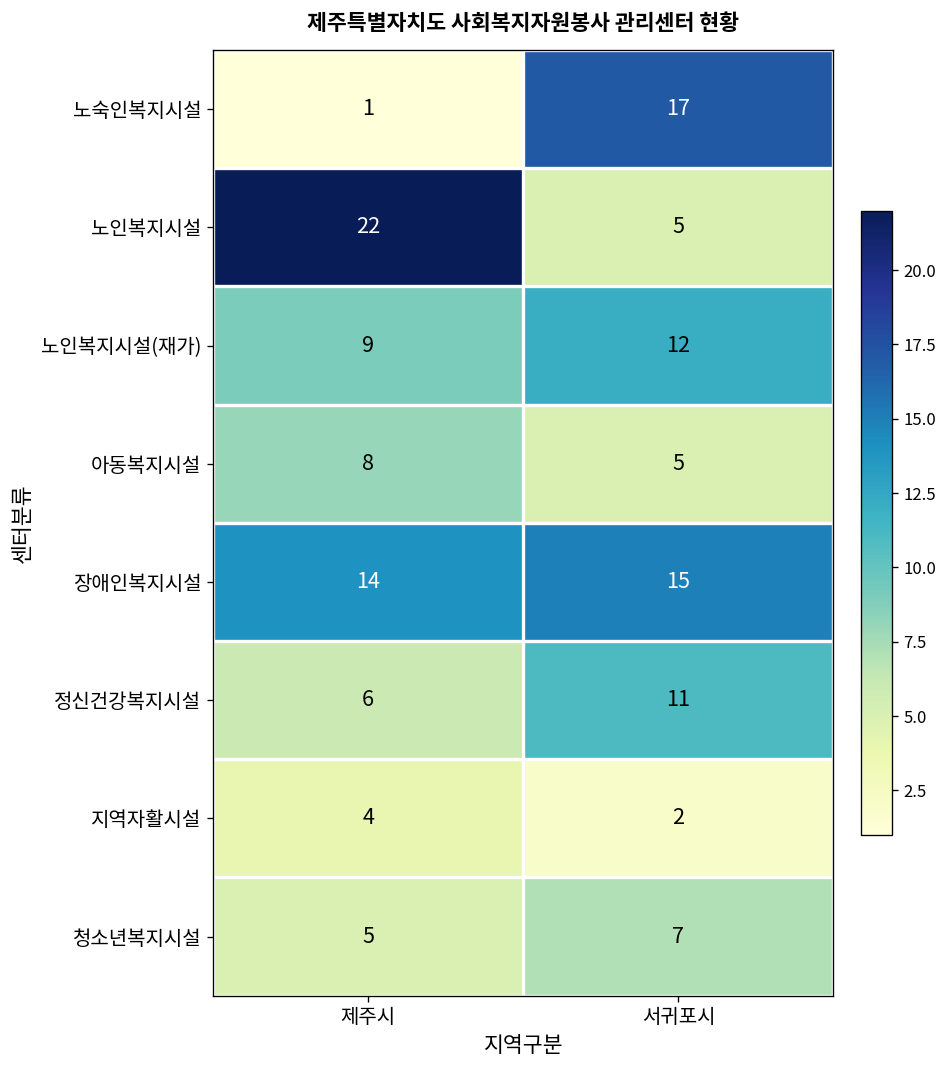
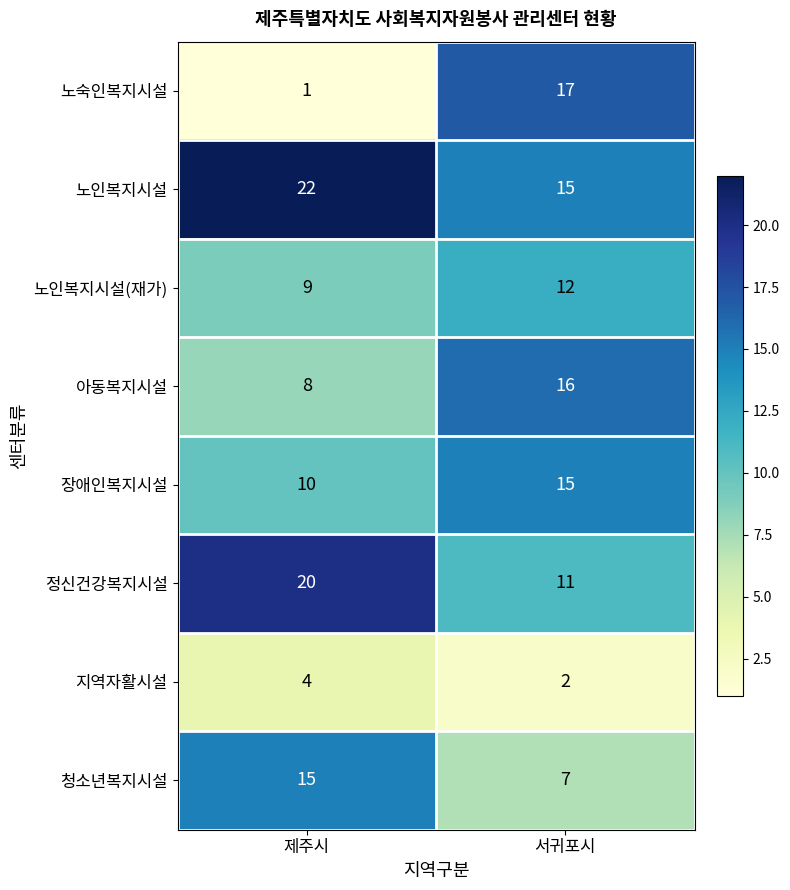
  {
    "노숙인복지시설": {
      "제주시": 1,
      "서귀포시": 17
    },
    "노인복지시설": {
      "제주시": 22,
-     "서귀포시": 5
+     "서귀포시": 15
    },
    "노인복지시설(재가)": {
      "제주시": 9,
      "서귀포시": 12
    },
    "아동복지시설": {
      "제주시": 8,
-     "서귀포시": 5
+     "서귀포시": 16
    },
    "장애인복지시설": {
-     "제주시": 14,
+     "제주시": 10,
      "서귀포시": 15
    },
    "정신건강복지시설": {
-     "제주시": 6,
+     "제주시": 20,
      "서귀포시": 11
    },
    "지역자활시설": {
      "제주시": 4,
      "서귀포시": 2
    },
    "청소년복지시설": {
-     "제주시": 5,
+     "제주시": 15,
      "서귀포시": 7
    }
  }
